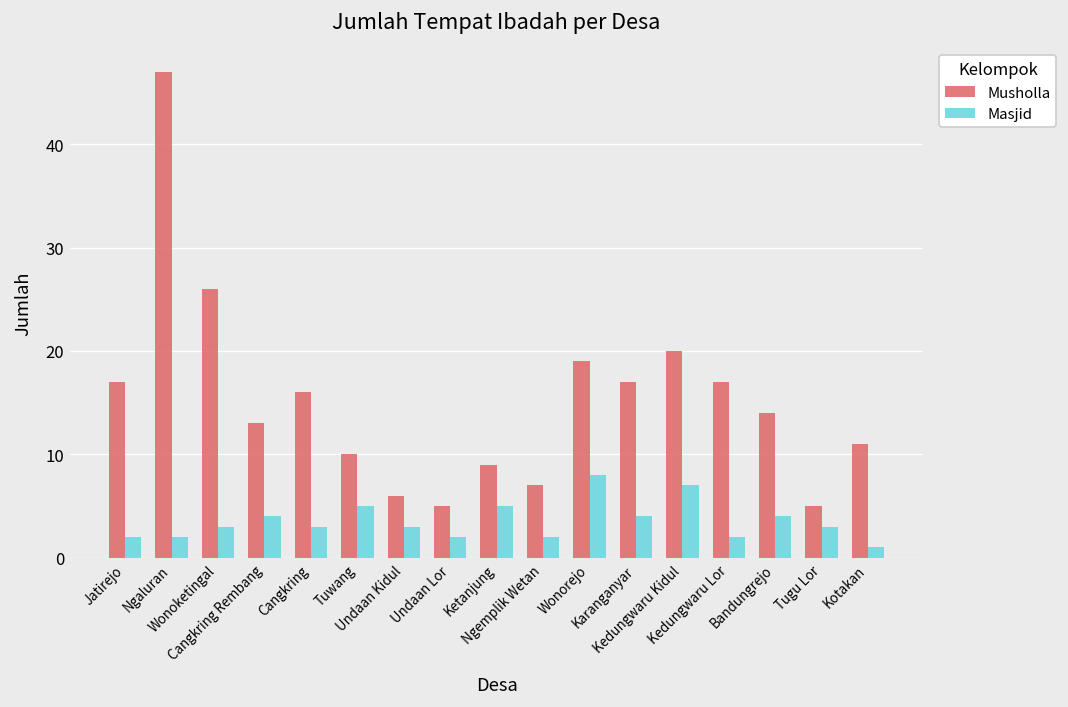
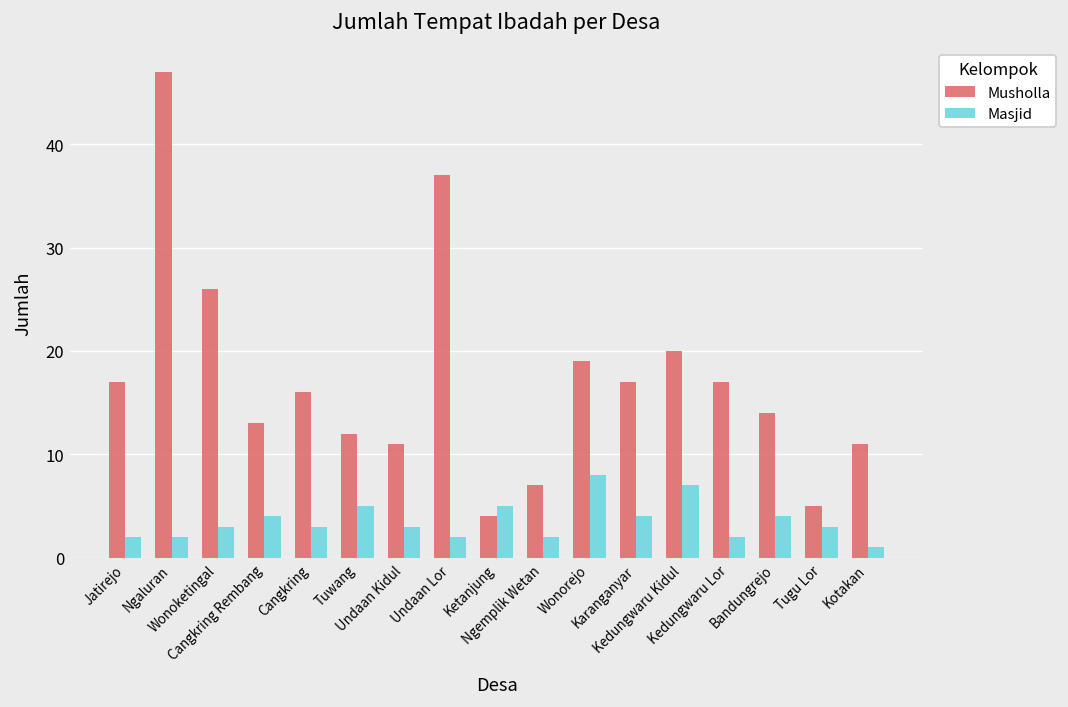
  {
    "Musholla": {
      "Jatirejo": 17,
      "Ngaluran": 47,
      "Wonoketingal": 26,
      "Cangkring Rembang": 13,
      "Cangkring": 16,
-     "Tuwang": 10,
-     "Undaan Kidul": 6,
-     "Undaan Lor": 5,
-     "Ketanjung": 9,
+     "Tuwang": 12,
+     "Undaan Kidul": 11,
+     "Undaan Lor": 37,
+     "Ketanjung": 4,
      "Ngemplik Wetan": 7,
      "Wonorejo": 19,
      "Karanganyar": 17,
      "Kedungwaru Kidul": 20,
      "Kedungwaru Lor": 17,
      "Bandungrejo": 14,
      "Tugu Lor": 5,
      "Kotakan": 11
    },
    "Masjid": {
      "Jatirejo": 2,
      "Ngaluran": 2,
      "Wonoketingal": 3,
      "Cangkring Rembang": 4,
      "Cangkring": 3,
      "Tuwang": 5,
      "Undaan Kidul": 3,
      "Undaan Lor": 2,
      "Ketanjung": 5,
      "Ngemplik Wetan": 2,
      "Wonorejo": 8,
      "Karanganyar": 4,
      "Kedungwaru Kidul": 7,
      "Kedungwaru Lor": 2,
      "Bandungrejo": 4,
      "Tugu Lor": 3,
      "Kotakan": 1
    }
  }
